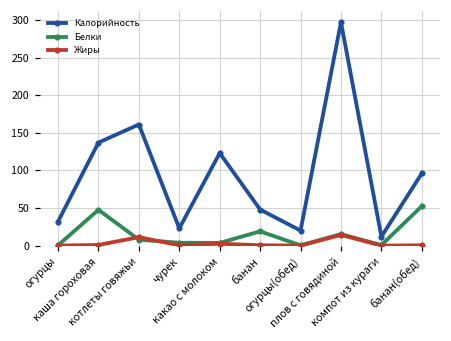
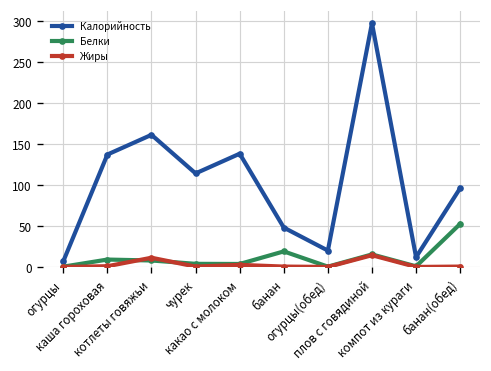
  {
    "Калорийность": {
-     "огурцы": 30,
+     "огурцы": 10,
      "каша гороховая": 140,
      "котлеты говяжьи": 160,
-     "чурек": 20,
-     "какао с молоком": 120,
+     "чурек": 110,
+     "какао с молоком": 140,
      "банан": 50,
      "огурцы(обед)": 20,
      "плов с говядиной": 300,
      "компот из кураги": 10,
      "банан(обед)": 100
    },
    "Белки": {
-     "каша гороховая": 50,
+     "каша гороховая": 10,
      "банан": 20,
      "банан(обед)": 50
    },
    "Жиры": {
      "каша гороховая": 0,
      "банан": 0,
      "банан(обед)": 0
    }
  }
